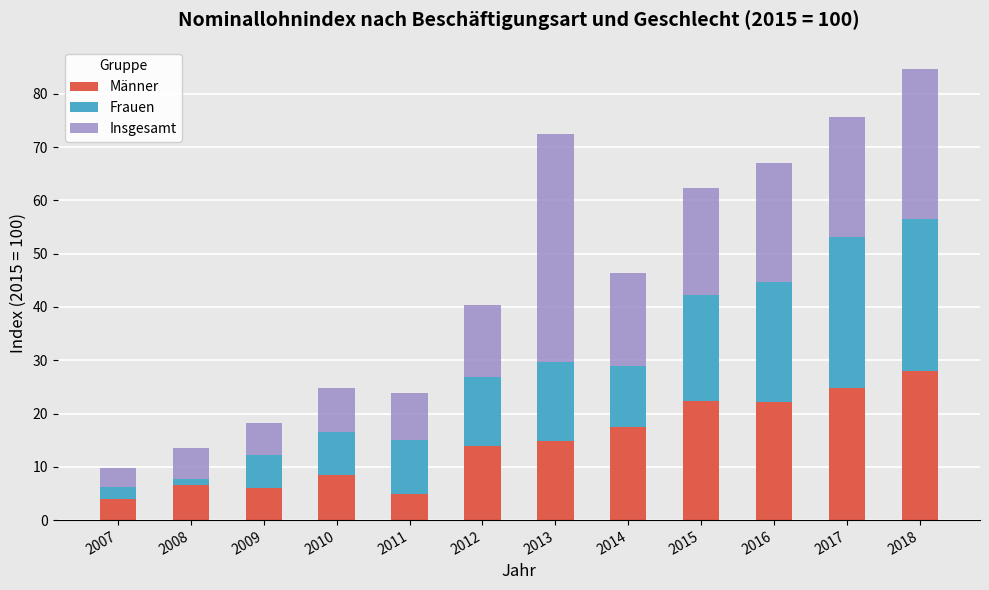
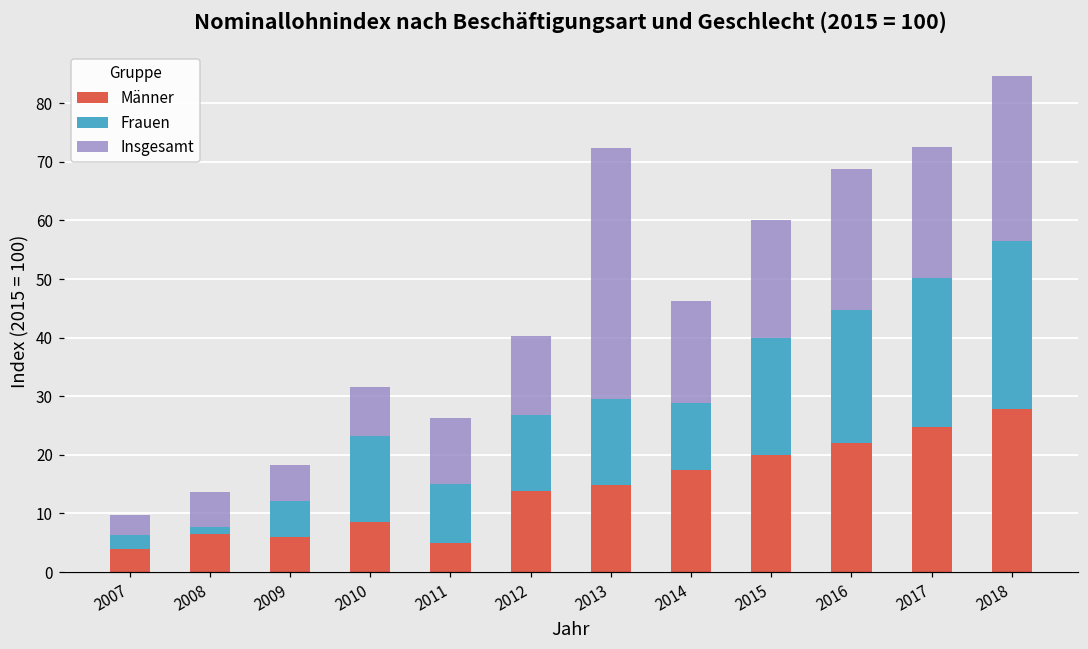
  {
    "Männer": {
      "2007": 4,
      "2008": 7,
      "2009": 6,
      "2010": 9,
      "2011": 5,
      "2012": 14,
      "2013": 15,
      "2014": 17,
-     "2015": 22,
+     "2015": 20,
      "2016": 22,
      "2017": 25,
      "2018": 28
    },
    "Frauen": {
      "2007": 2,
      "2008": 1,
      "2009": 6,
-     "2010": 8,
+     "2010": 15,
      "2011": 10,
      "2012": 13,
      "2013": 15,
      "2014": 12,
      "2015": 20,
      "2016": 23,
-     "2017": 28,
+     "2017": 25,
      "2018": 29
    },
    "Insgesamt": {
      "2007": 3,
      "2008": 6,
      "2009": 6,
      "2010": 8,
-     "2011": 9,
+     "2011": 11,
      "2012": 14,
      "2013": 43,
      "2014": 17,
      "2015": 20,
-     "2016": 22,
+     "2016": 24,
      "2017": 23,
      "2018": 28
    }
  }
